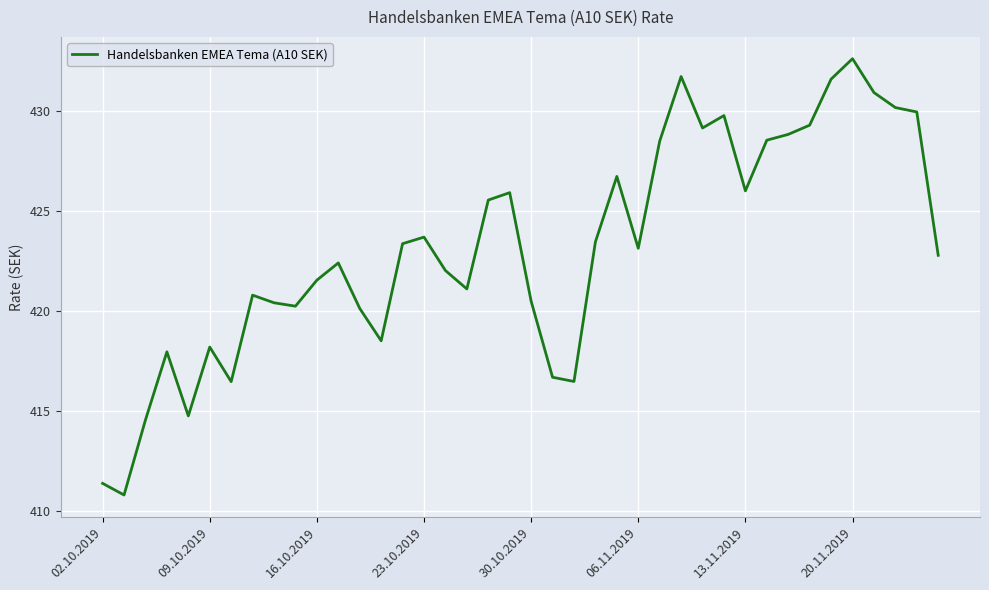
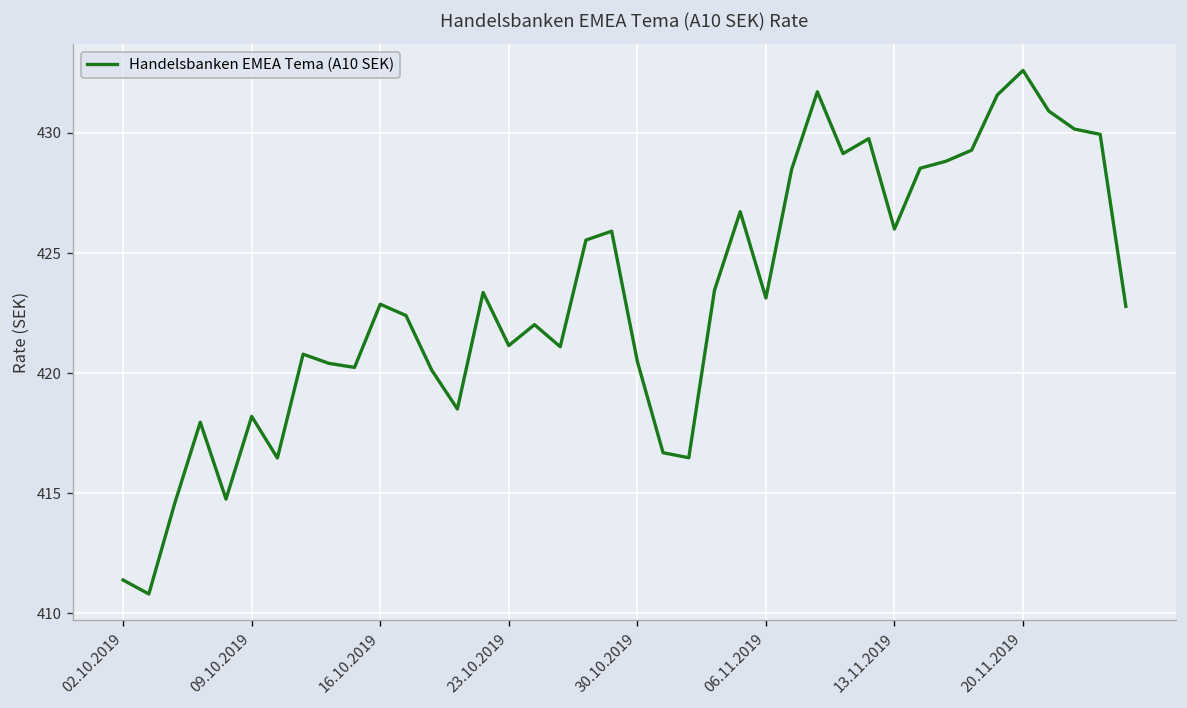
  {
    "02.10.2019": 411.4,
    "09.10.2019": 418.2,
-   "16.10.2019": 421.5,
-   "23.10.2019": 423.7,
+   "16.10.2019": 422.9,
+   "23.10.2019": 421.2,
    "30.10.2019": 420.5,
    "06.11.2019": 423.1,
    "13.11.2019": 426.0,
    "20.11.2019": 432.6
  }
